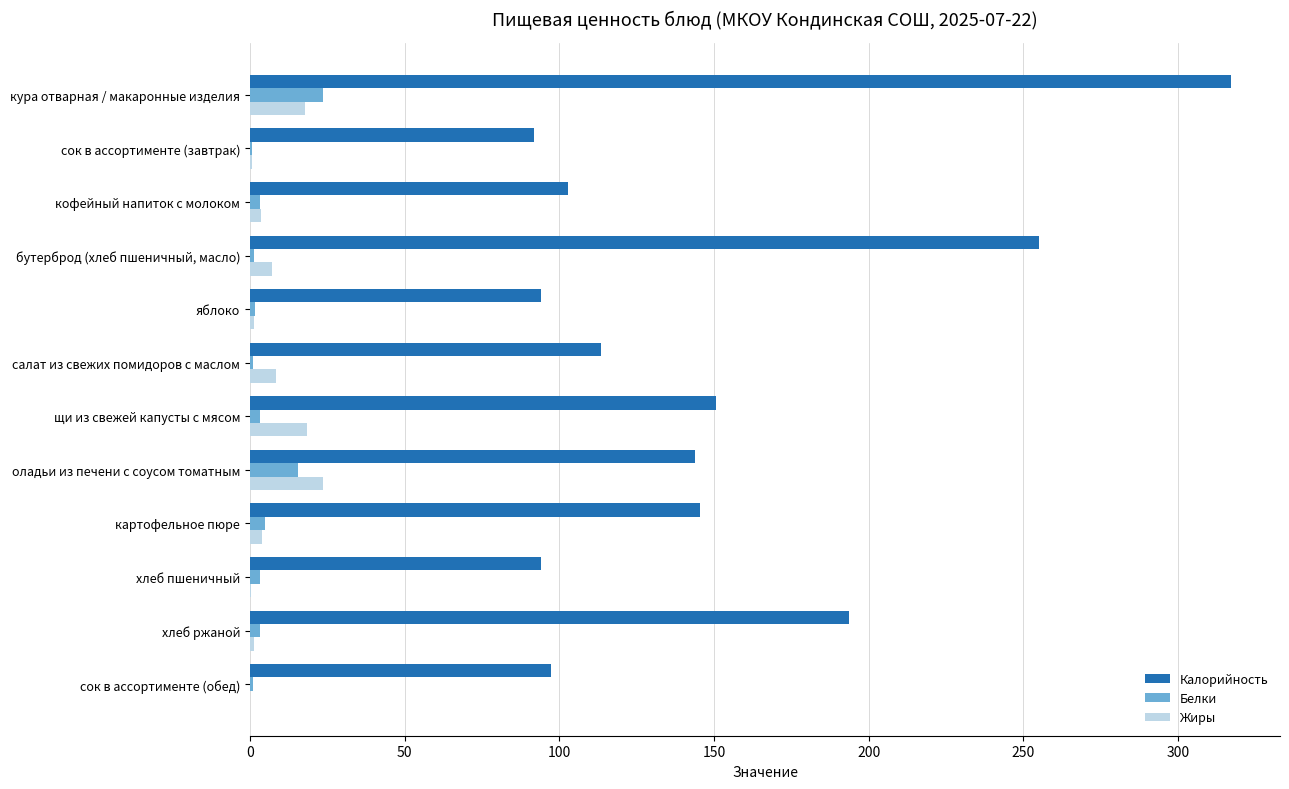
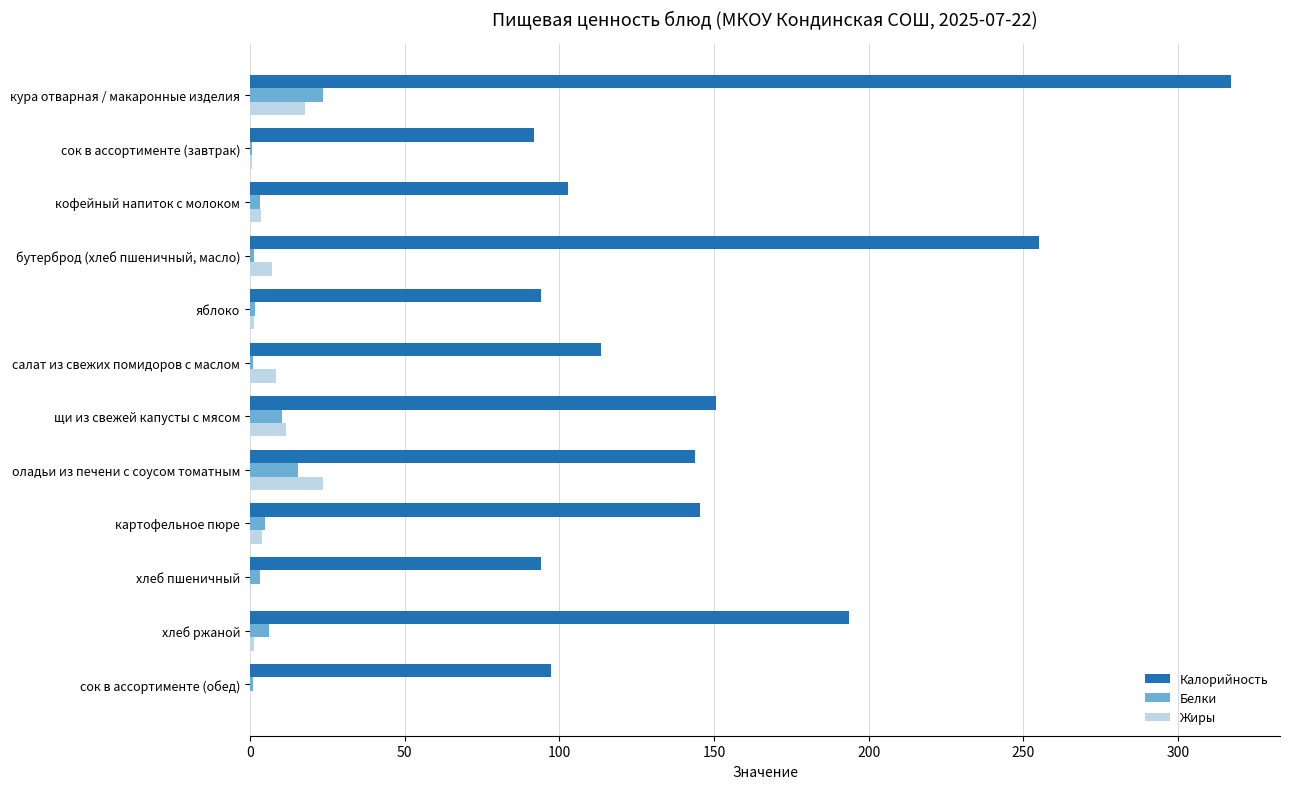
  {
    "Калорийность": {
      "кура отварная / макаронные изделия": 317,
      "сок в ассортименте (завтрак)": 92,
      "кофейный напиток с молоком": 103,
      "бутерброд (хлеб пшеничный, масло)": 255,
      "яблоко": 94,
      "салат из свежих помидоров с маслом": 114,
      "щи из свежей капусты с мясом": 151,
      "оладьи из печени с соусом томатным": 144,
      "картофельное пюре": 146,
      "хлеб пшеничный": 94,
      "хлеб ржаной": 194,
      "сок в ассортименте (обед)": 97
    },
    "Белки": {
      "кура отварная / макаронные изделия": 24,
      "кофейный напиток с молоком": 3,
      "бутерброд (хлеб пшеничный, масло)": 1,
      "яблоко": 2,
      "салат из свежих помидоров с маслом": 1,
-     "щи из свежей капусты с мясом": 3,
+     "щи из свежей капусты с мясом": 10,
      "оладьи из печени с соусом томатным": 16,
      "картофельное пюре": 5,
      "хлеб пшеничный": 3,
-     "хлеб ржаной": 3,
+     "хлеб ржаной": 6,
      "сок в ассортименте (обед)": 1
    },
    "Жиры": {
      "кура отварная / макаронные изделия": 18,
      "кофейный напиток с молоком": 3,
      "бутерброд (хлеб пшеничный, масло)": 7,
      "яблоко": 1,
      "салат из свежих помидоров с маслом": 9,
-     "щи из свежей капусты с мясом": 19,
+     "щи из свежей капусты с мясом": 12,
      "оладьи из печени с соусом томатным": 24,
      "картофельное пюре": 4,
      "хлеб ржаной": 1
    }
  }
